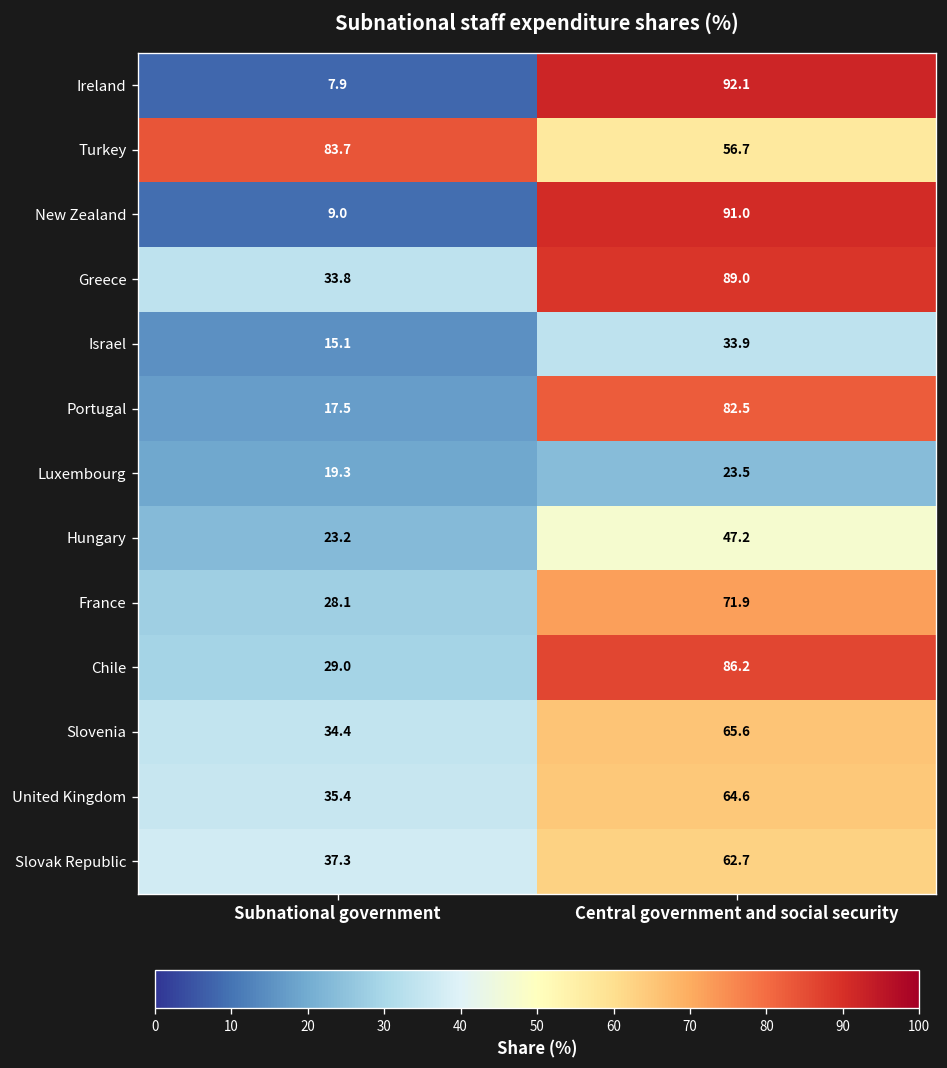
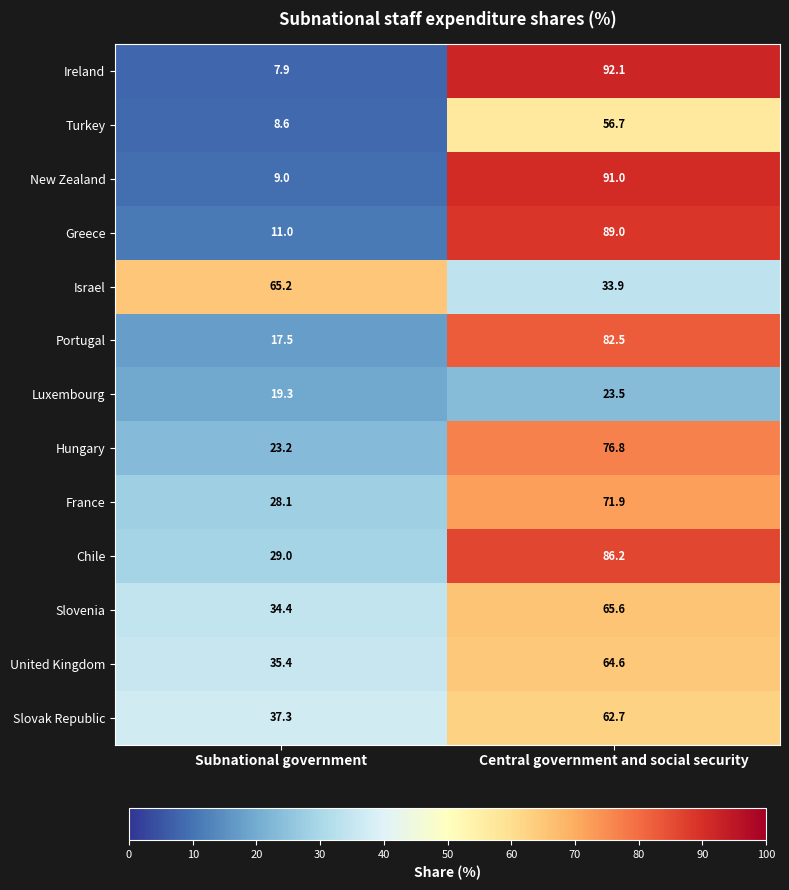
  {
    "Ireland": {
      "Subnational government": 7.9,
      "Central government and social security": 92.1
    },
    "Turkey": {
-     "Subnational government": 83.7,
+     "Subnational government": 8.6,
      "Central government and social security": 56.7
    },
    "New Zealand": {
      "Subnational government": 9.0,
      "Central government and social security": 91.0
    },
    "Greece": {
-     "Subnational government": 33.8,
+     "Subnational government": 11.0,
      "Central government and social security": 89.0
    },
    "Israel": {
-     "Subnational government": 15.1,
+     "Subnational government": 65.2,
      "Central government and social security": 33.9
    },
    "Portugal": {
      "Subnational government": 17.5,
      "Central government and social security": 82.5
    },
    "Luxembourg": {
      "Subnational government": 19.3,
      "Central government and social security": 23.5
    },
    "Hungary": {
      "Subnational government": 23.2,
-     "Central government and social security": 47.2
+     "Central government and social security": 76.8
    },
    "France": {
      "Subnational government": 28.1,
      "Central government and social security": 71.9
    },
    "Chile": {
      "Subnational government": 29.0,
      "Central government and social security": 86.2
    },
    "Slovenia": {
      "Subnational government": 34.4,
      "Central government and social security": 65.6
    },
    "United Kingdom": {
      "Subnational government": 35.4,
      "Central government and social security": 64.6
    },
    "Slovak Republic": {
      "Subnational government": 37.3,
      "Central government and social security": 62.7
    }
  }
